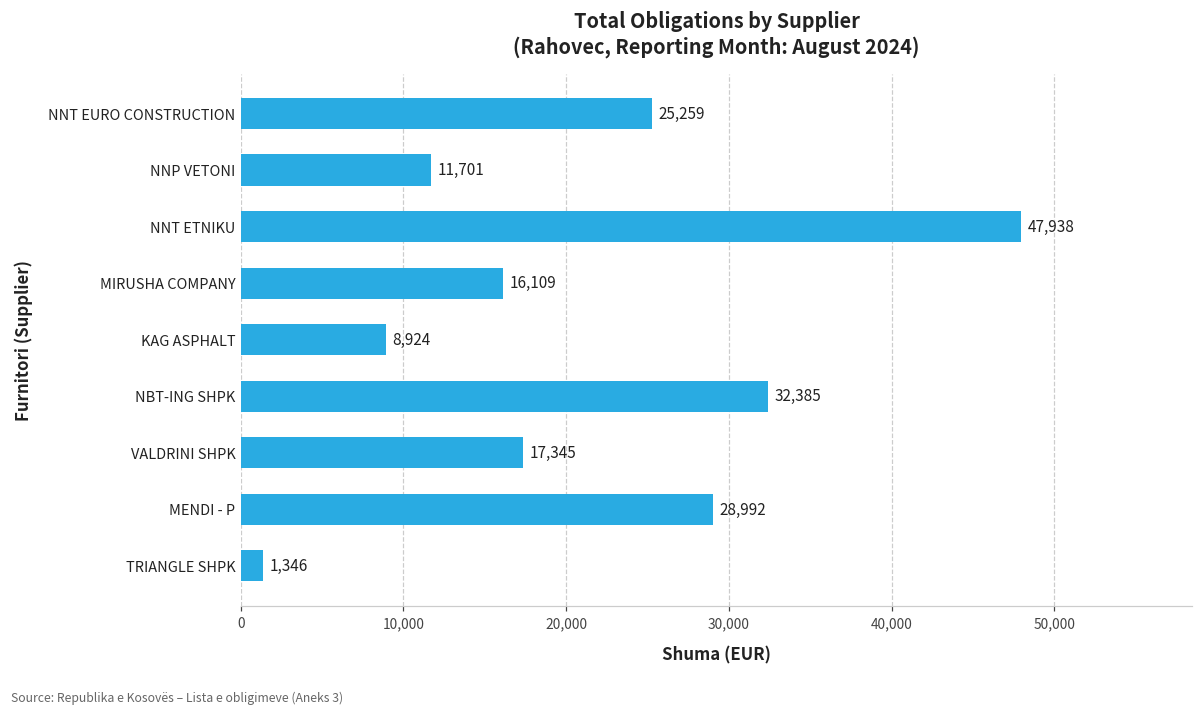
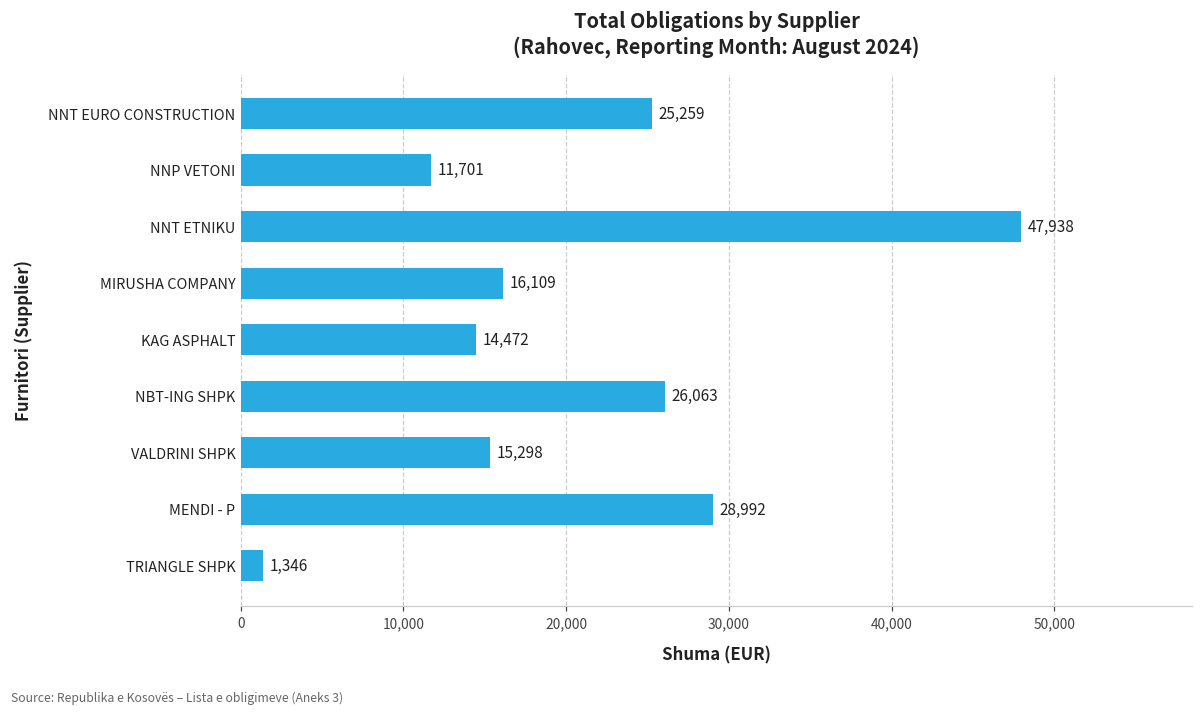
  {
    "NNT EURO CONSTRUCTION": "25,259",
    "NNP VETONI": "11,701",
    "NNT ETNIKU": "47,938",
    "MIRUSHA COMPANY": "16,109",
-   "KAG ASPHALT": "8,924",
-   "NBT-ING SHPK": "32,385",
-   "VALDRINI SHPK": "17,345",
+   "KAG ASPHALT": "14,472",
+   "NBT-ING SHPK": "26,063",
+   "VALDRINI SHPK": "15,298",
    "MENDI - P": "28,992",
    "TRIANGLE SHPK": "1,346"
  }
